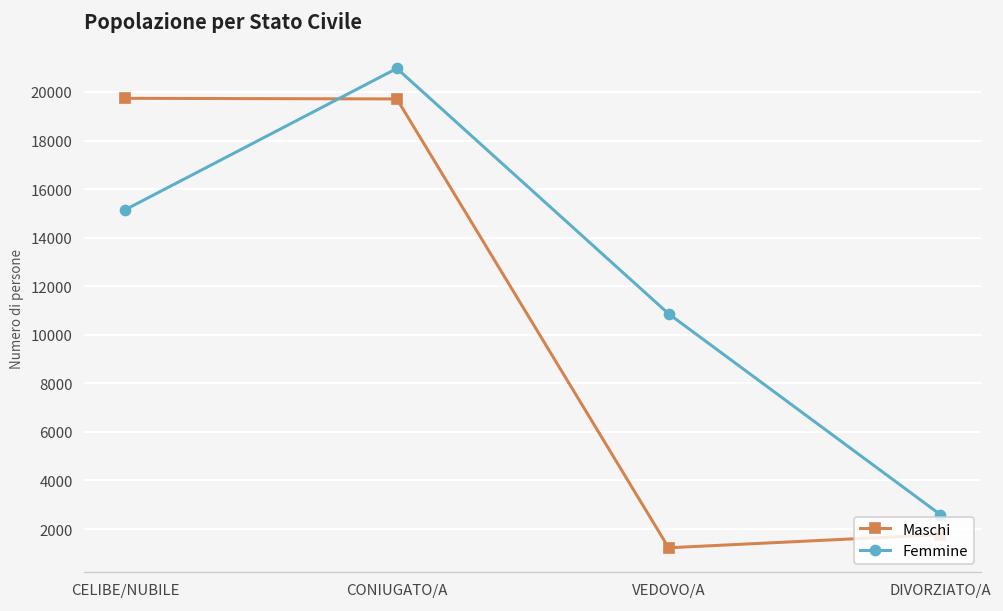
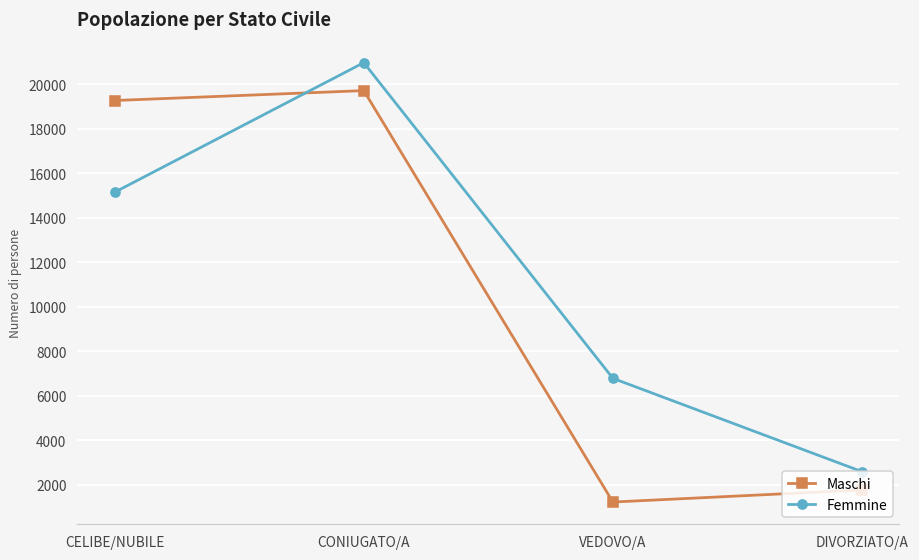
  {
    "Maschi": {
-     "CELIBE/NUBILE": 19700,
+     "CELIBE/NUBILE": 19300,
      "CONIUGATO/A": 19700,
      "VEDOVO/A": 1200
    },
    "Femmine": {
      "CELIBE/NUBILE": 15100,
      "CONIUGATO/A": 21000,
-     "VEDOVO/A": 10900
+     "VEDOVO/A": 6800
    }
  }
